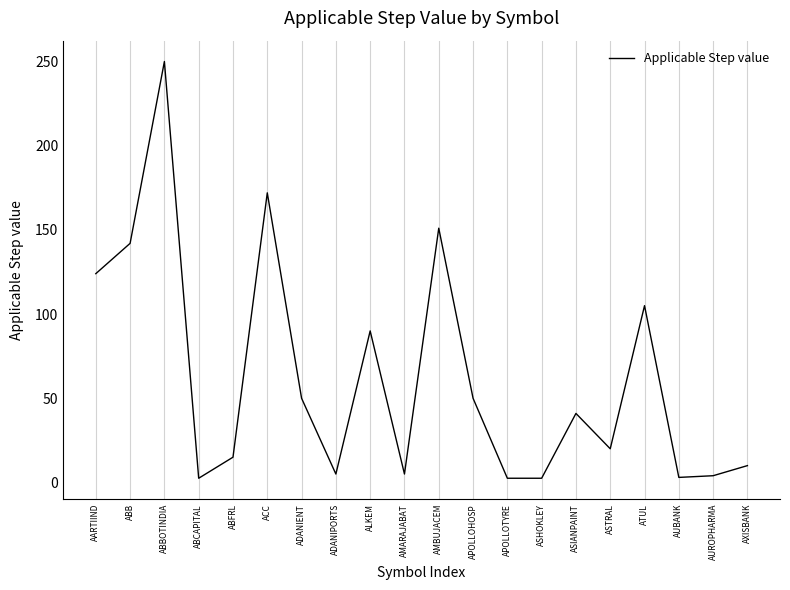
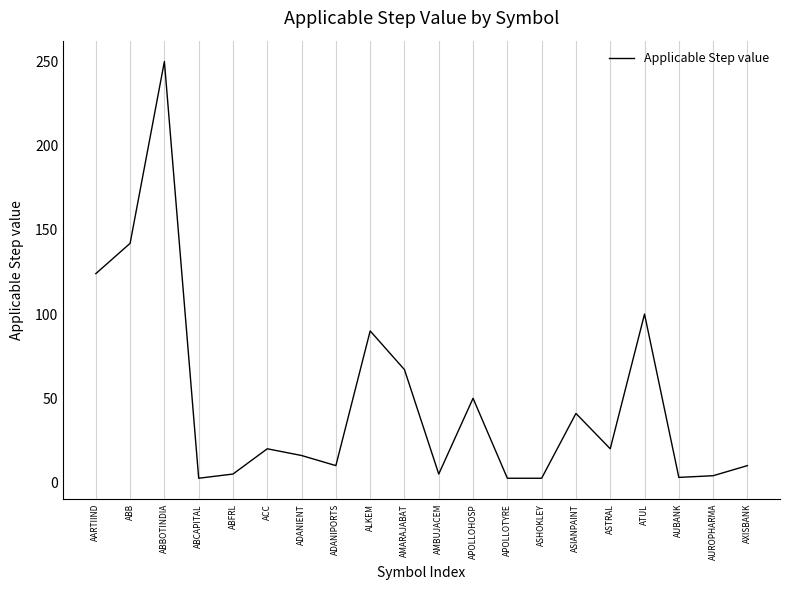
  {
    "AARTIIND": 124,
    "ABB": 142,
    "ABBOTINDIA": 250,
    "ABCAPITAL": 3,
-   "ABFRL": 15,
-   "ACC": 172,
-   "ADANIENT": 50,
-   "ADANIPORTS": 5,
+   "ABFRL": 5,
+   "ACC": 20,
+   "ADANIENT": 16,
+   "ADANIPORTS": 10,
    "ALKEM": 90,
-   "AMARAJABAT": 5,
-   "AMBUJACEM": 151,
+   "AMARAJABAT": 67,
+   "AMBUJACEM": 5,
    "APOLLOHOSP": 50,
    "APOLLOTYRE": 3,
    "ASHOKLEY": 3,
    "ASIANPAINT": 41,
    "ASTRAL": 20,
-   "ATUL": 105,
+   "ATUL": 100,
    "AUBANK": 3,
    "AUROPHARMA": 4,
    "AXISBANK": 10
  }
